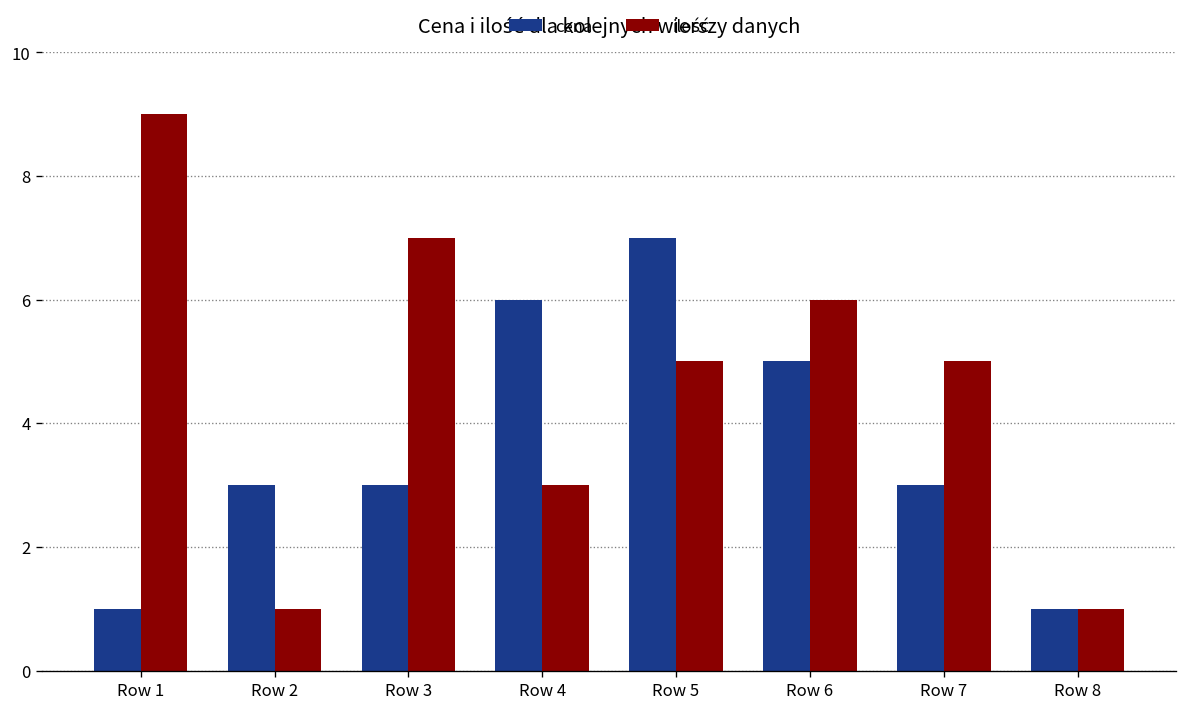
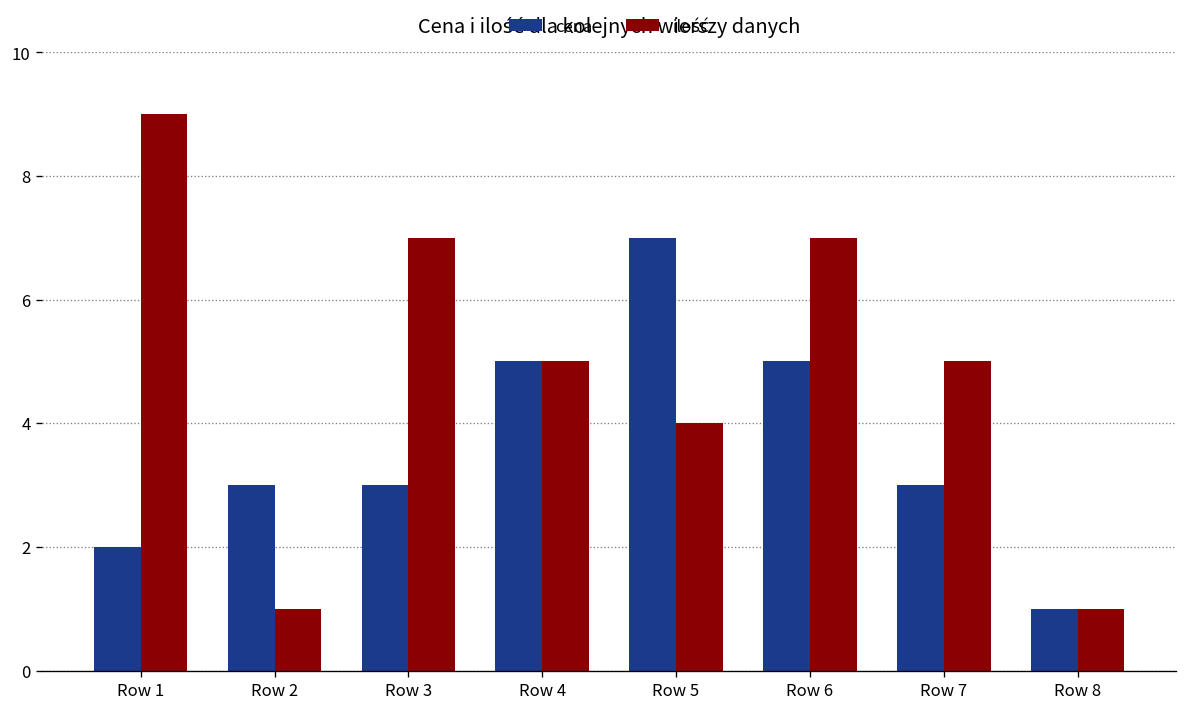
  {
    "cena": {
-     "Row 1": 1,
+     "Row 1": 2,
      "Row 2": 3,
      "Row 3": 3,
-     "Row 4": 6,
+     "Row 4": 5,
      "Row 5": 7,
      "Row 6": 5,
      "Row 7": 3,
      "Row 8": 1
    },
    "ilość": {
      "Row 1": 9,
      "Row 2": 1,
      "Row 3": 7,
-     "Row 4": 3,
-     "Row 5": 5,
-     "Row 6": 6,
+     "Row 4": 5,
+     "Row 5": 4,
+     "Row 6": 7,
      "Row 7": 5,
      "Row 8": 1
    }
  }
